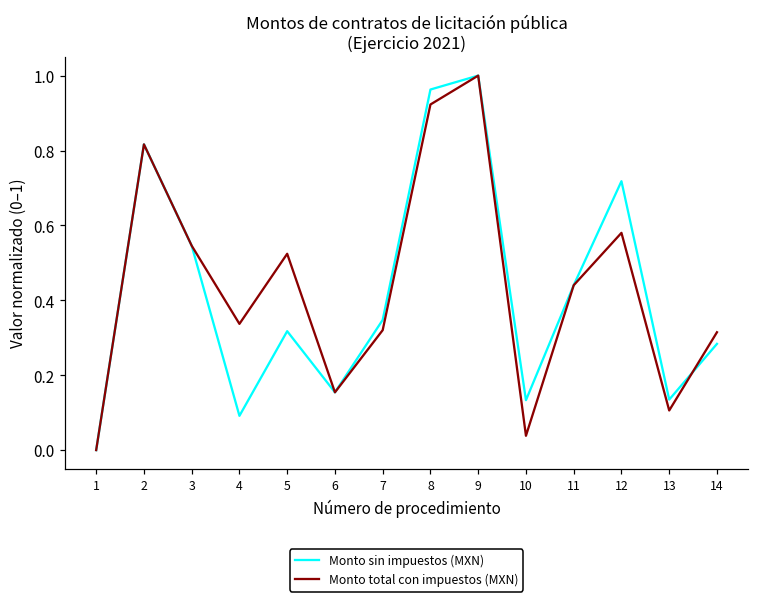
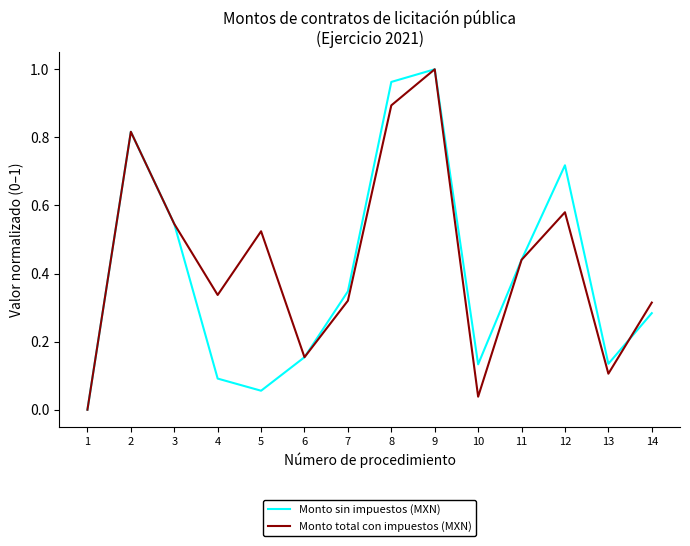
  {
    "Monto sin impuestos (MXN)": {
      "4": 0.09,
-     "5": 0.32,
+     "5": 0.06,
      "7": 0.35,
      "8": 0.96,
      "10": 0.13,
      "12": 0.72,
      "13": 0.13,
      "14": 0.28
    },
    "Monto total con impuestos (MXN)": {
      "4": 0.34,
      "5": 0.52,
      "7": 0.32,
-     "8": 0.92,
+     "8": 0.89,
      "10": 0.04,
      "12": 0.58,
      "13": 0.11,
      "14": 0.31
    }
  }
